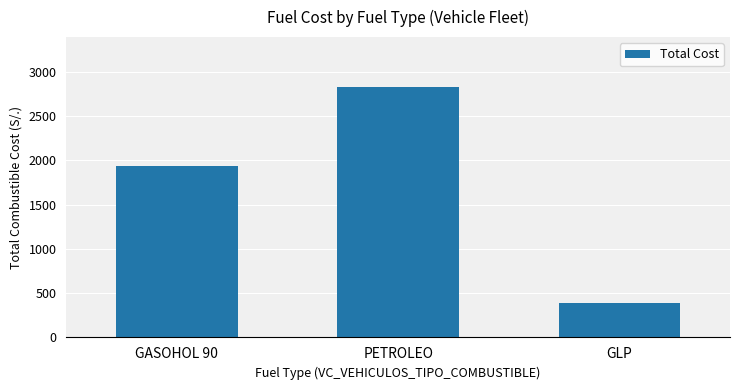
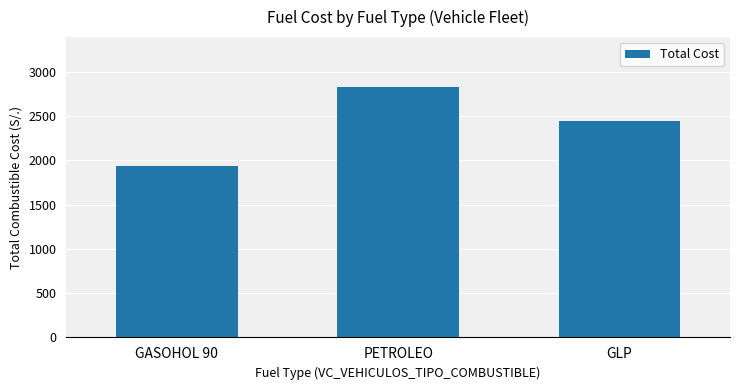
  {
    "GASOHOL 90": 1900,
    "PETROLEO": 2800,
-   "GLP": 400
+   "GLP": 2400
  }
